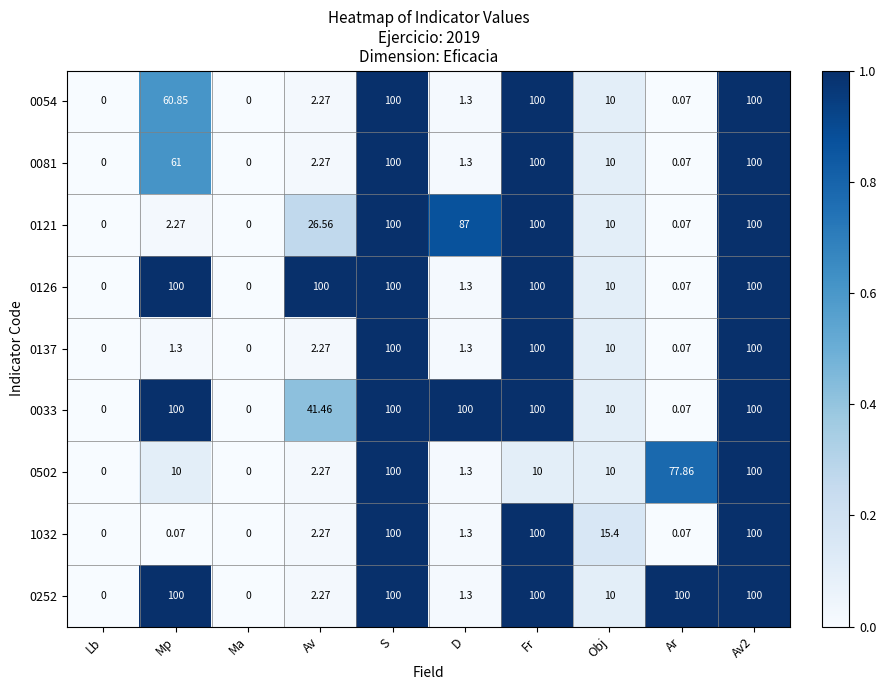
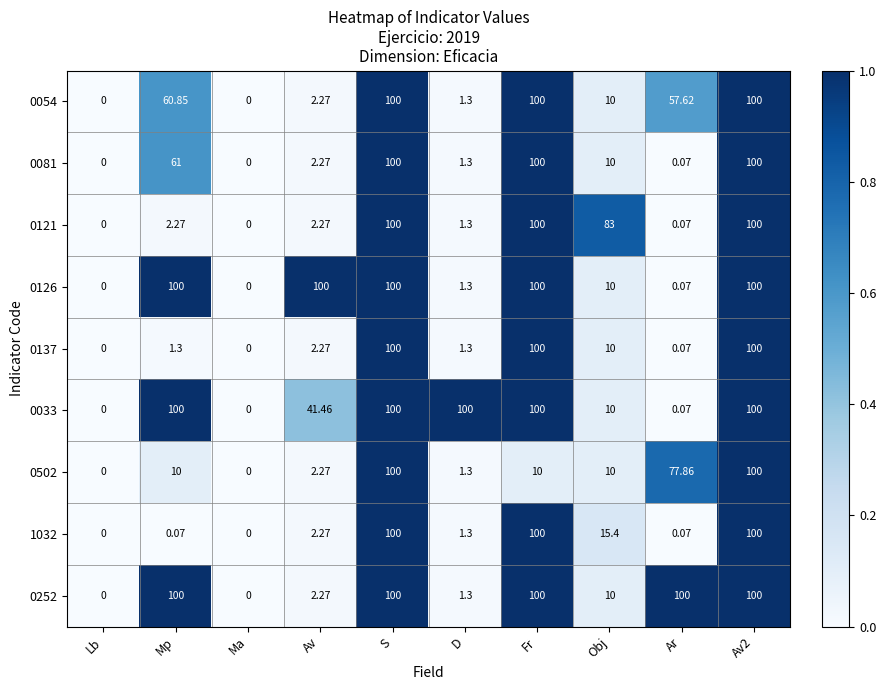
  {
    "0054": {
      "Lb": 0,
      "Mp": 60.85,
      "Ma": 0,
      "Av": 2.27,
      "S": 100,
      "D": 1.3,
      "Fr": 100,
      "Obj": 10,
-     "Ar": 0.07,
+     "Ar": 57.62,
      "Av2": 100
    },
    "0081": {
      "Lb": 0,
      "Mp": 61,
      "Ma": 0,
      "Av": 2.27,
      "S": 100,
      "D": 1.3,
      "Fr": 100,
      "Obj": 10,
      "Ar": 0.07,
      "Av2": 100
    },
    "0121": {
      "Lb": 0,
      "Mp": 2.27,
      "Ma": 0,
-     "Av": 26.56,
+     "Av": 2.27,
      "S": 100,
-     "D": 87,
+     "D": 1.3,
      "Fr": 100,
-     "Obj": 10,
+     "Obj": 83,
      "Ar": 0.07,
      "Av2": 100
    },
    "0126": {
      "Lb": 0,
      "Mp": 100,
      "Ma": 0,
      "Av": 100,
      "S": 100,
      "D": 1.3,
      "Fr": 100,
      "Obj": 10,
      "Ar": 0.07,
      "Av2": 100
    },
    "0137": {
      "Lb": 0,
      "Mp": 1.3,
      "Ma": 0,
      "Av": 2.27,
      "S": 100,
      "D": 1.3,
      "Fr": 100,
      "Obj": 10,
      "Ar": 0.07,
      "Av2": 100
    },
    "0033": {
      "Lb": 0,
      "Mp": 100,
      "Ma": 0,
      "Av": 41.46,
      "S": 100,
      "D": 100,
      "Fr": 100,
      "Obj": 10,
      "Ar": 0.07,
      "Av2": 100
    },
    "0502": {
      "Lb": 0,
      "Mp": 10,
      "Ma": 0,
      "Av": 2.27,
      "S": 100,
      "D": 1.3,
      "Fr": 10,
      "Obj": 10,
      "Ar": 77.86,
      "Av2": 100
    },
    "1032": {
      "Lb": 0,
      "Mp": 0.07,
      "Ma": 0,
      "Av": 2.27,
      "S": 100,
      "D": 1.3,
      "Fr": 100,
      "Obj": 15.4,
      "Ar": 0.07,
      "Av2": 100
    },
    "0252": {
      "Lb": 0,
      "Mp": 100,
      "Ma": 0,
      "Av": 2.27,
      "S": 100,
      "D": 1.3,
      "Fr": 100,
      "Obj": 10,
      "Ar": 100,
      "Av2": 100
    }
  }
